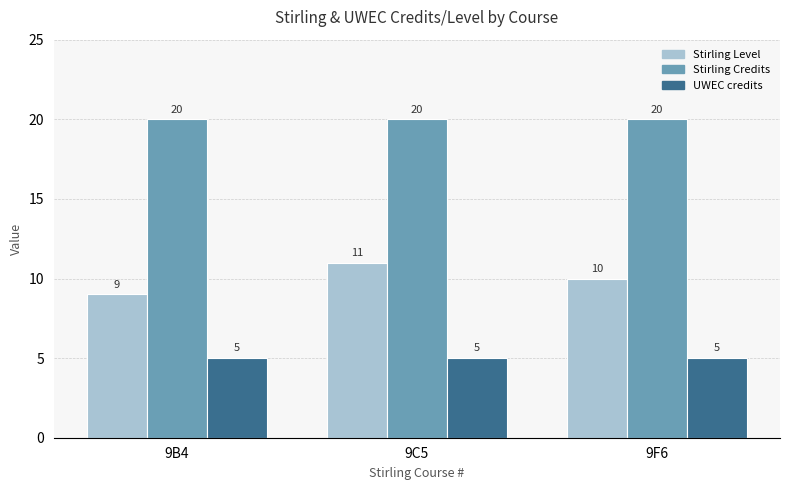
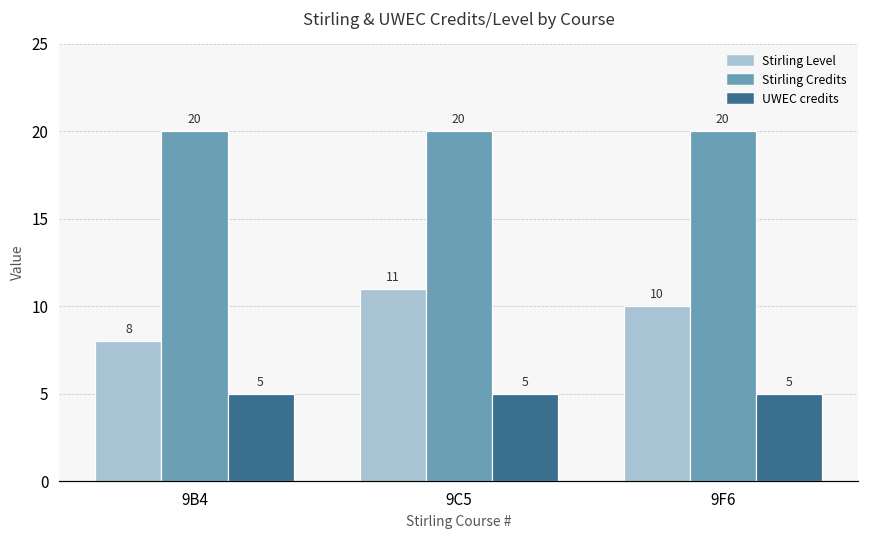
  {
    "Stirling Level": {
-     "9B4": 9,
+     "9B4": 8,
      "9C5": 11,
      "9F6": 10
    },
    "Stirling Credits": {
      "9B4": 20,
      "9C5": 20,
      "9F6": 20
    },
    "UWEC credits": {
      "9B4": 5,
      "9C5": 5,
      "9F6": 5
    }
  }
